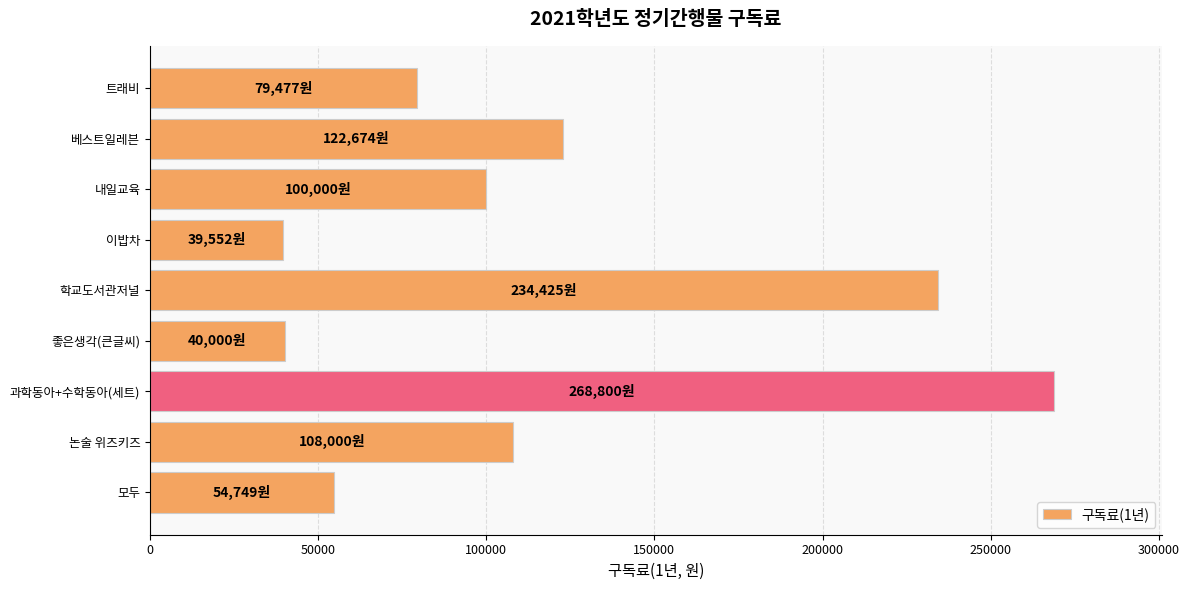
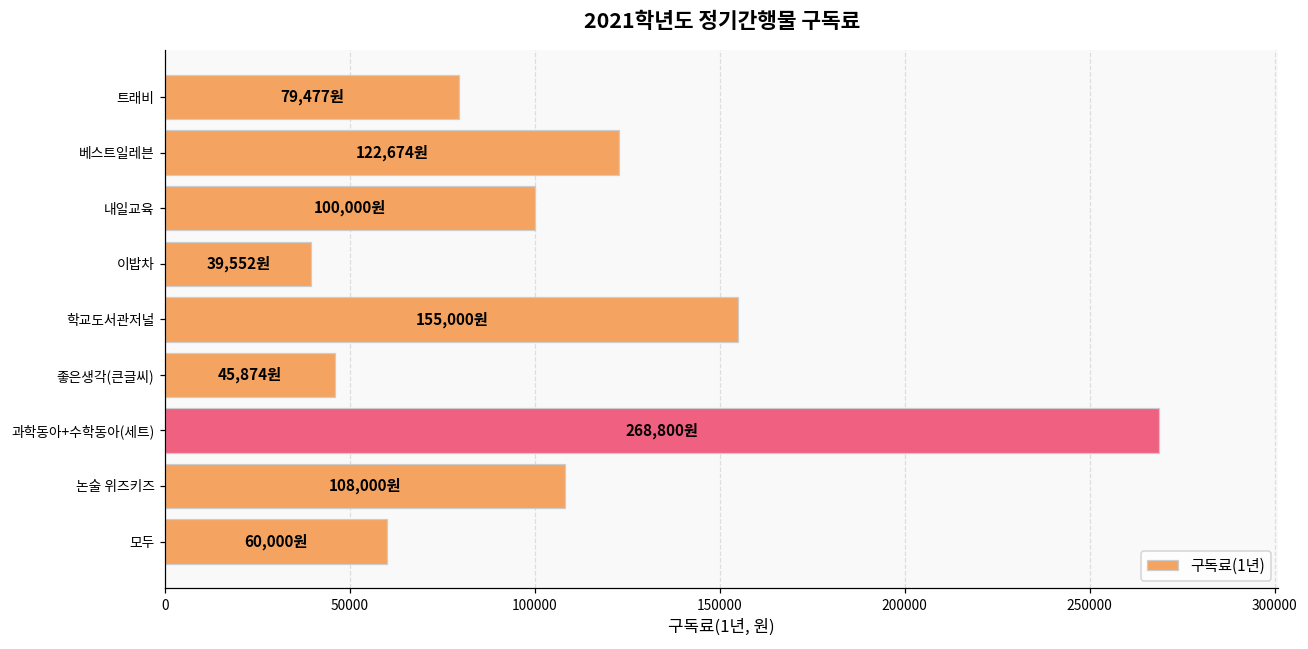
  {
    "트래비": "79,477원",
    "베스트일레븐": "122,674원",
    "내일교육": "100,000원",
    "이밥차": "39,552원",
-   "학교도서관저널": "234,425원",
-   "좋은생각(큰글씨)": "40,000원",
+   "학교도서관저널": "155,000원",
+   "좋은생각(큰글씨)": "45,874원",
    "과학동아+수학동아(세트)": "268,800원",
    "논술 위즈키즈": "108,000원",
-   "모두": "54,749원"
+   "모두": "60,000원"
  }
